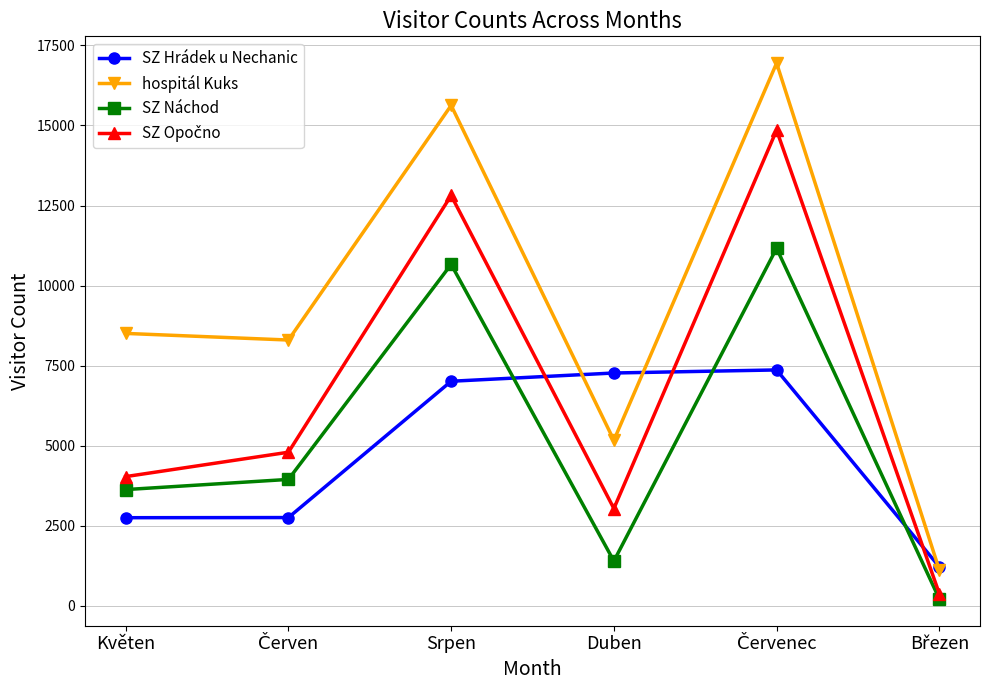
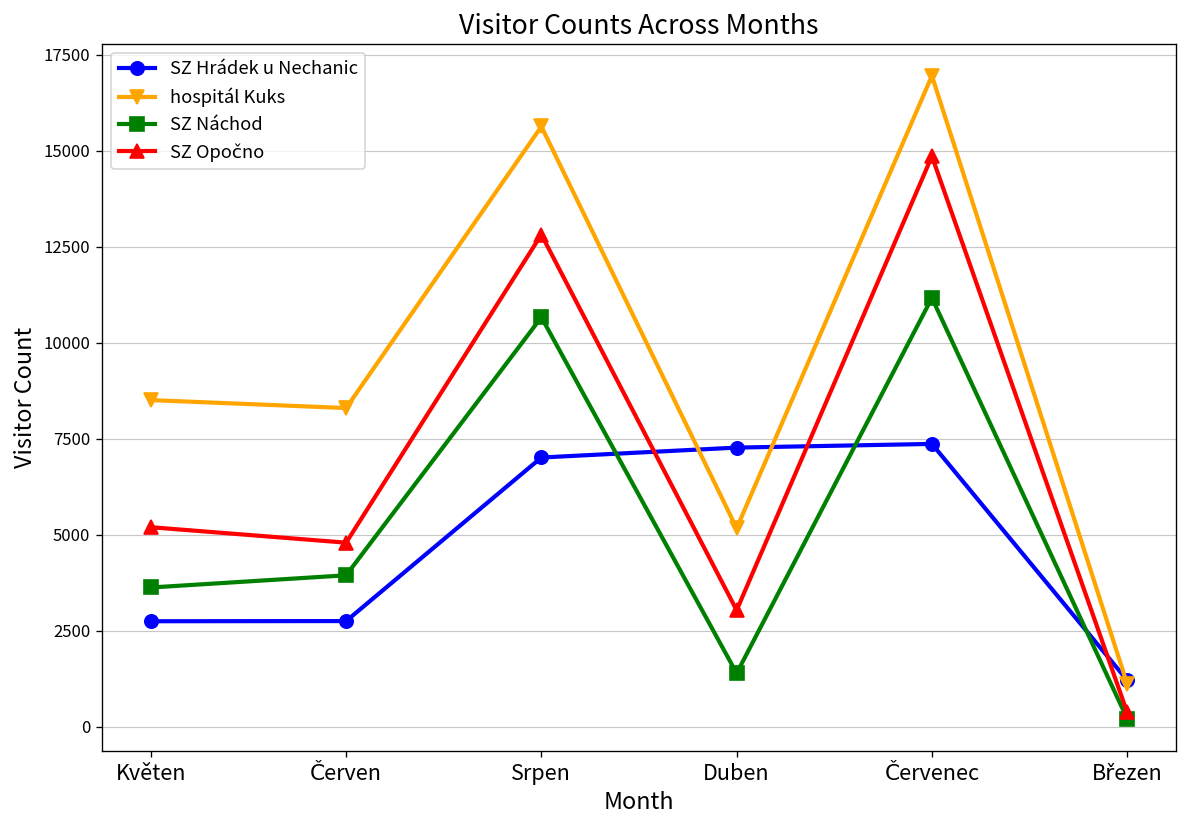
  {
    "SZ Hrádek u Nechanic": {
      "Květen": 2700,
      "Červen": 2800,
      "Srpen": 7000,
      "Duben": 7300,
      "Červenec": 7400,
      "Březen": 1200
    },
    "hospitál Kuks": {
      "Květen": 8500,
      "Červen": 8300,
      "Srpen": 15600,
      "Duben": 5200,
      "Červenec": 16900,
      "Březen": 1100
    },
    "SZ Náchod": {
      "Květen": 3600,
      "Červen": 3900,
      "Srpen": 10700,
      "Duben": 1400,
      "Červenec": 11200,
      "Březen": 200
    },
    "SZ Opočno": {
-     "Květen": 4000,
+     "Květen": 5200,
      "Červen": 4800,
      "Srpen": 12800,
      "Duben": 3000,
      "Červenec": 14900,
      "Březen": 400
    }
  }
